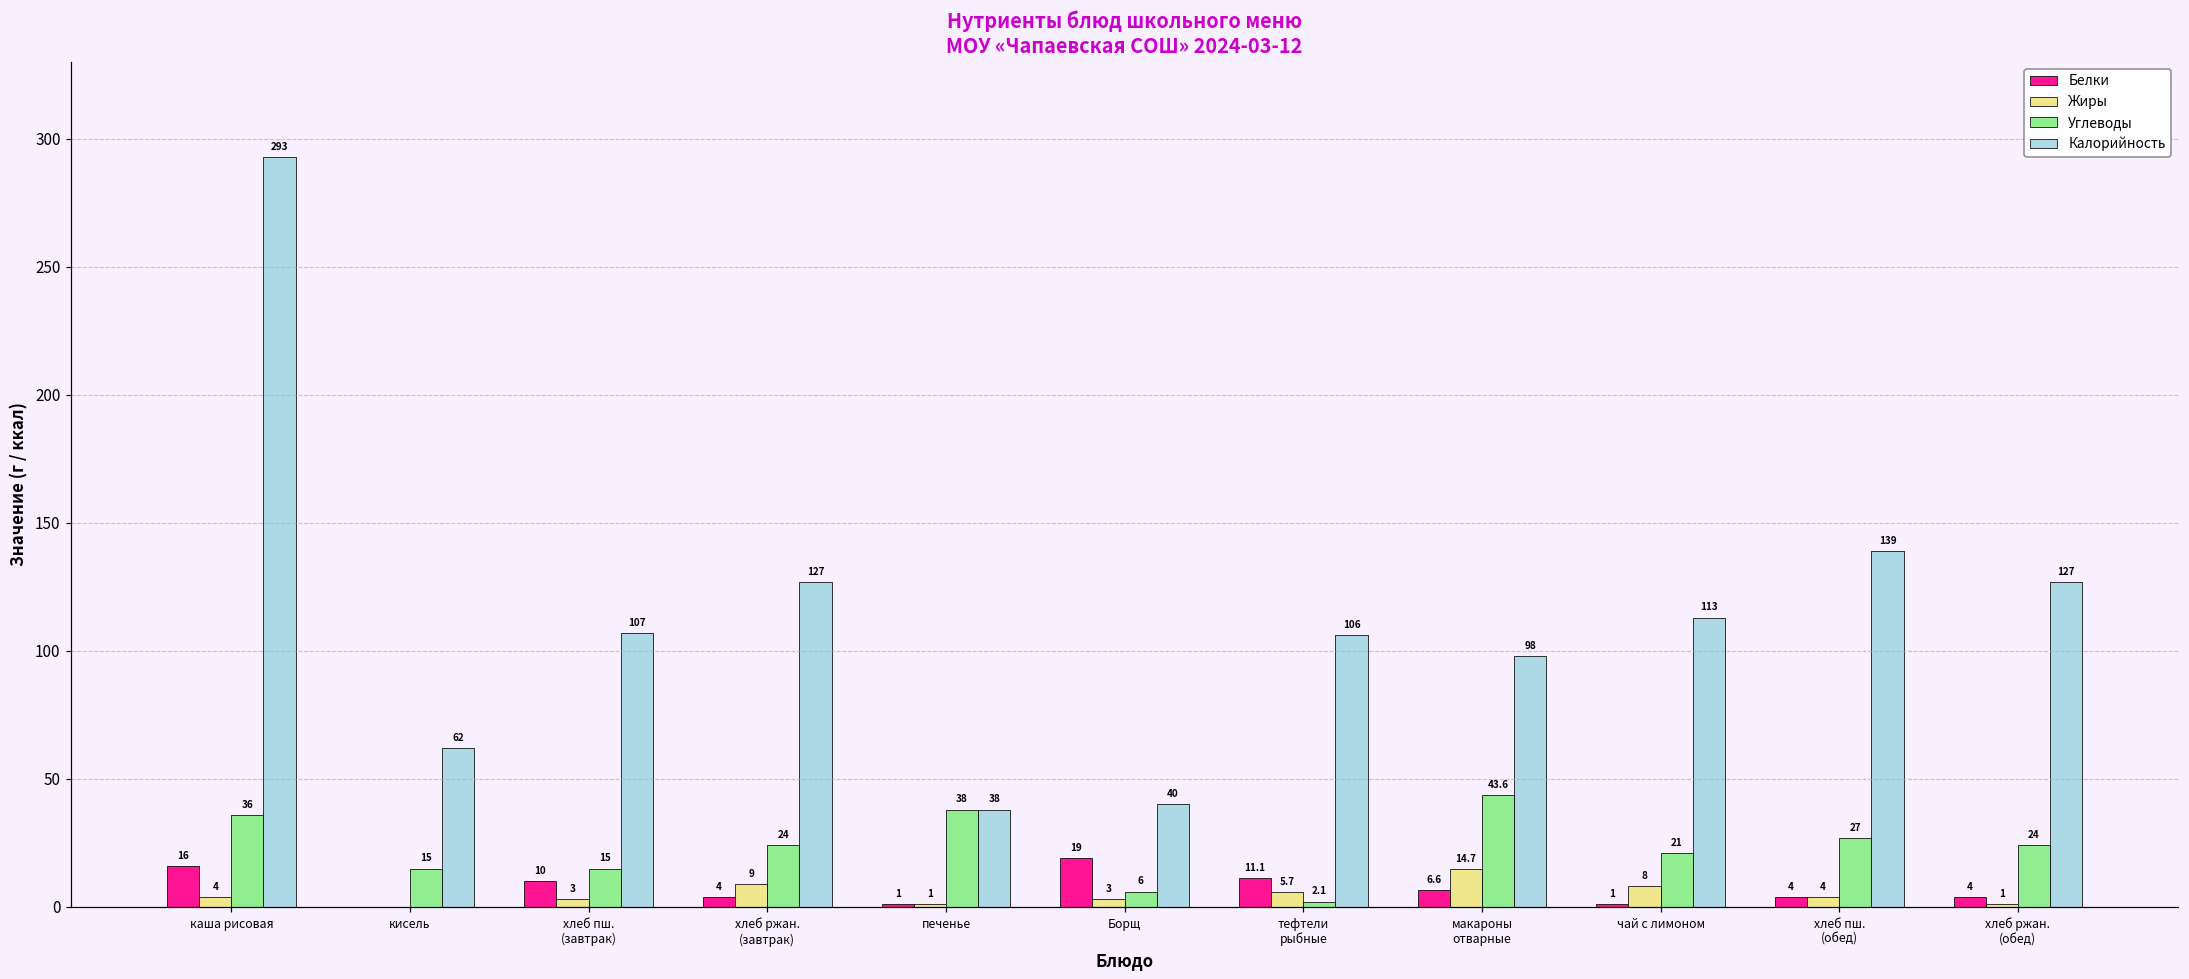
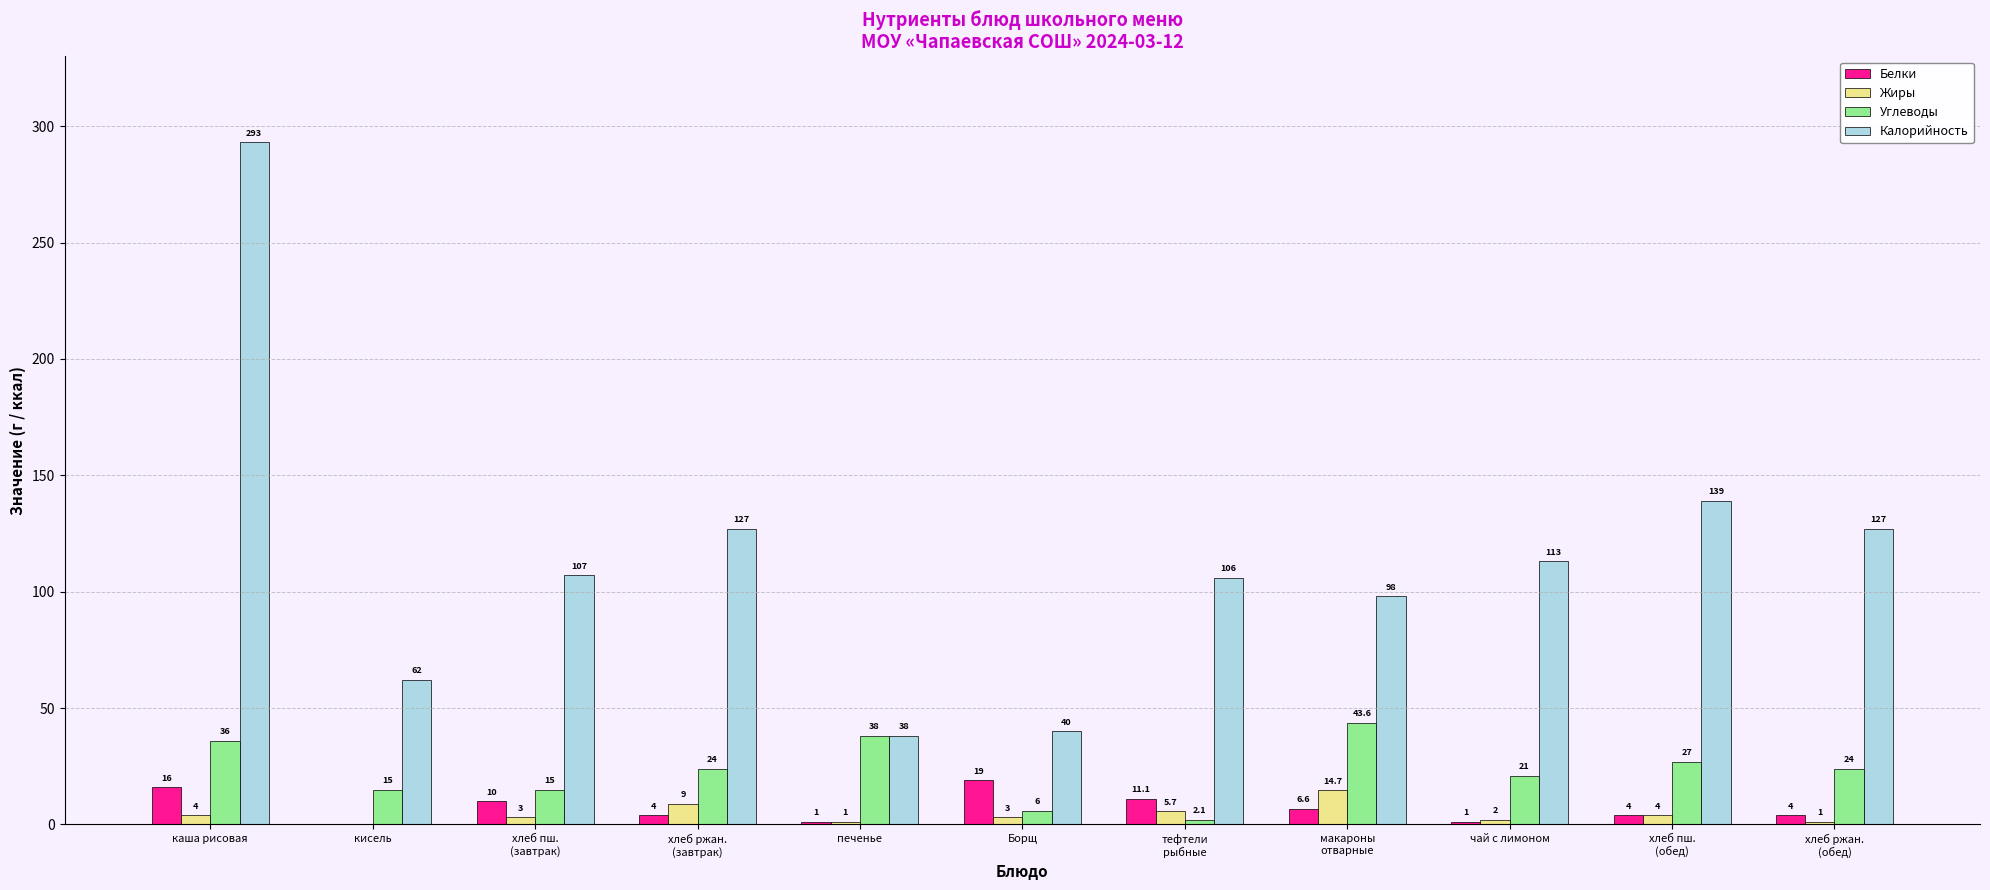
  {
    "Белки": {
      "каша рисовая": 16,
      "хлеб пш. (завтрак)": 10,
      "хлеб ржан. (завтрак)": 4,
      "печенье": 1,
      "Борщ": 19,
      "тефтели рыбные": 11.1,
      "макароны отварные": 6.6,
      "чай с лимоном": 1,
      "хлеб пш. (обед)": 4,
      "хлеб ржан. (обед)": 4
    },
    "Жиры": {
      "каша рисовая": 4,
      "хлеб пш. (завтрак)": 3,
      "хлеб ржан. (завтрак)": 9,
      "печенье": 1,
      "Борщ": 3,
      "тефтели рыбные": 5.7,
      "макароны отварные": 14.7,
-     "чай с лимоном": 8,
+     "чай с лимоном": 2,
      "хлеб пш. (обед)": 4,
      "хлеб ржан. (обед)": 1
    },
    "Углеводы": {
      "каша рисовая": 36,
      "кисель": 15,
      "хлеб пш. (завтрак)": 15,
      "хлеб ржан. (завтрак)": 24,
      "печенье": 38,
      "Борщ": 6,
      "тефтели рыбные": 2.1,
      "макароны отварные": 43.6,
      "чай с лимоном": 21,
      "хлеб пш. (обед)": 27,
      "хлеб ржан. (обед)": 24
    },
    "Калорийность": {
      "каша рисовая": 293,
      "кисель": 62,
      "хлеб пш. (завтрак)": 107,
      "хлеб ржан. (завтрак)": 127,
      "печенье": 38,
      "Борщ": 40,
      "тефтели рыбные": 106,
      "макароны отварные": 98,
      "чай с лимоном": 113,
      "хлеб пш. (обед)": 139,
      "хлеб ржан. (обед)": 127
    }
  }
